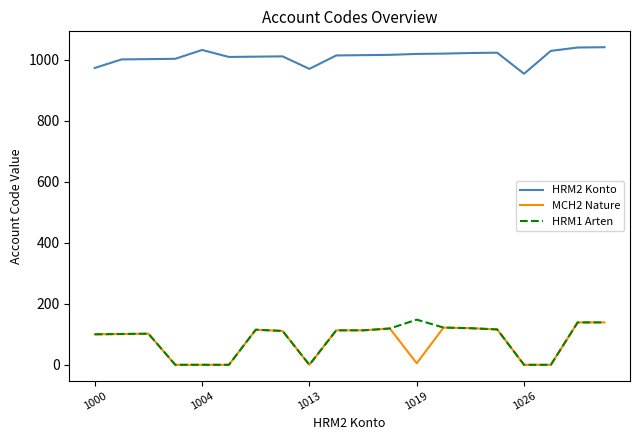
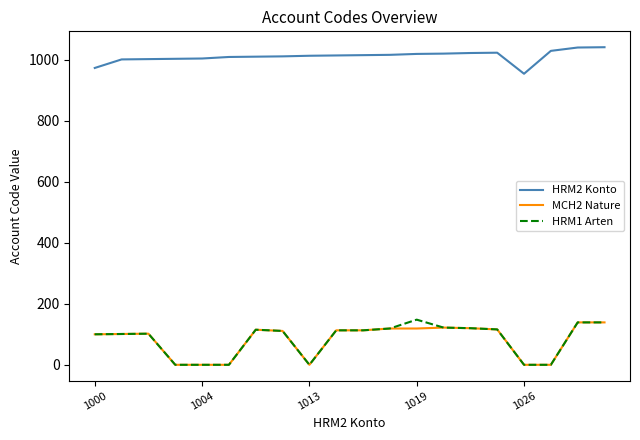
  {
    "HRM2 Konto": {
      "1000": 970,
-     "1004": 1030,
-     "1013": 970,
+     "1004": 1000,
+     "1013": 1010,
      "1019": 1020,
      "1026": 950
    },
    "MCH2 Nature": {
-     "1019": 10
+     "1019": 120
    },
    "HRM1 Arten": {
      "1019": 150
    }
  }
